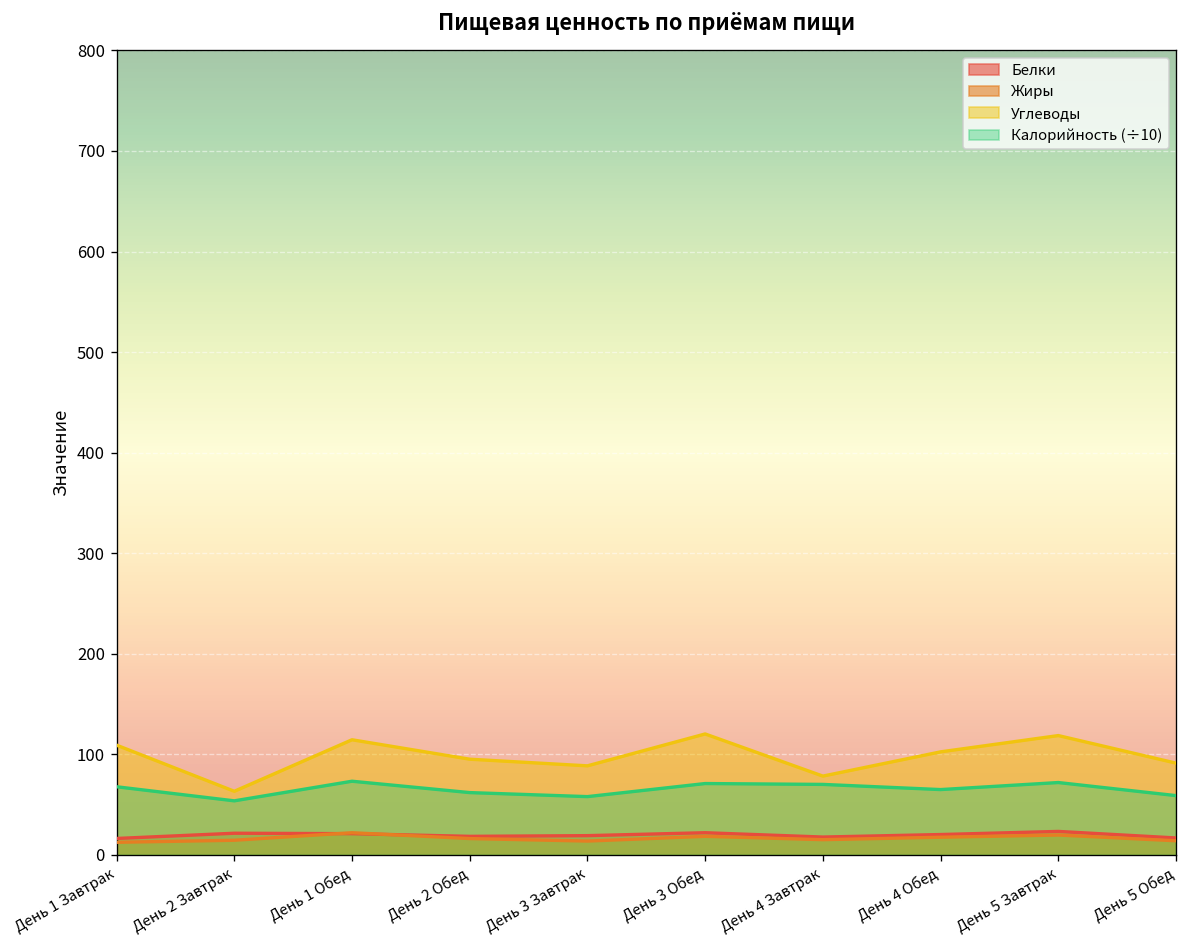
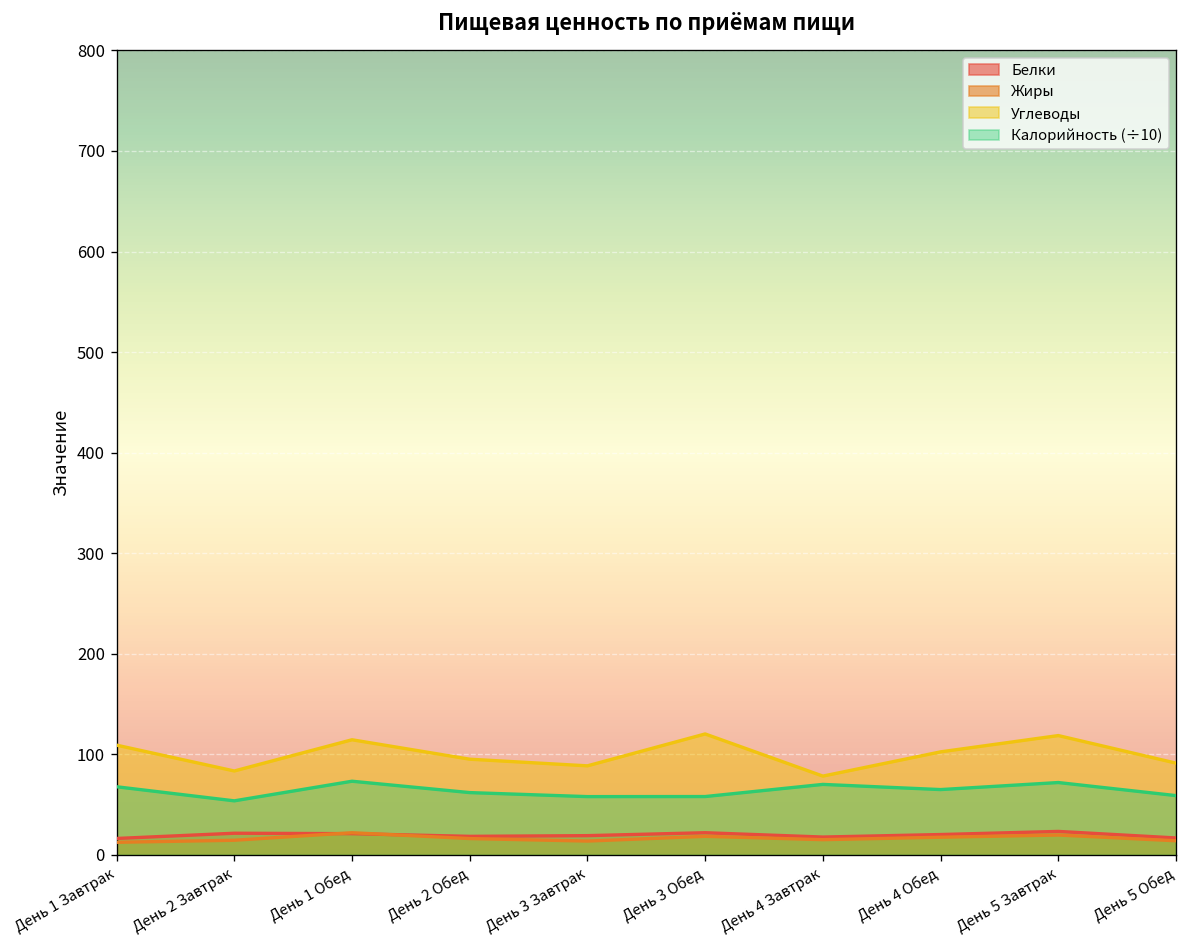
  {
    "Углеводы": {
      "День 1 Завтрак": 110,
-     "День 2 Завтрак": 60,
+     "День 2 Завтрак": 80,
      "День 1 Обед": 110,
      "День 2 Обед": 100,
      "День 3 Завтрак": 90,
      "День 3 Обед": 120,
      "День 4 Завтрак": 80,
      "День 4 Обед": 100,
      "День 5 Завтрак": 120,
      "День 5 Обед": 90
    },
    "Калорийность (÷10)": {
      "День 1 Завтрак": 70,
      "День 2 Завтрак": 50,
      "День 1 Обед": 70,
      "День 2 Обед": 60,
      "День 3 Завтрак": 60,
-     "День 3 Обед": 70,
+     "День 3 Обед": 60,
      "День 4 Завтрак": 70,
      "День 4 Обед": 70,
      "День 5 Завтрак": 70,
      "День 5 Обед": 60
    }
  }
